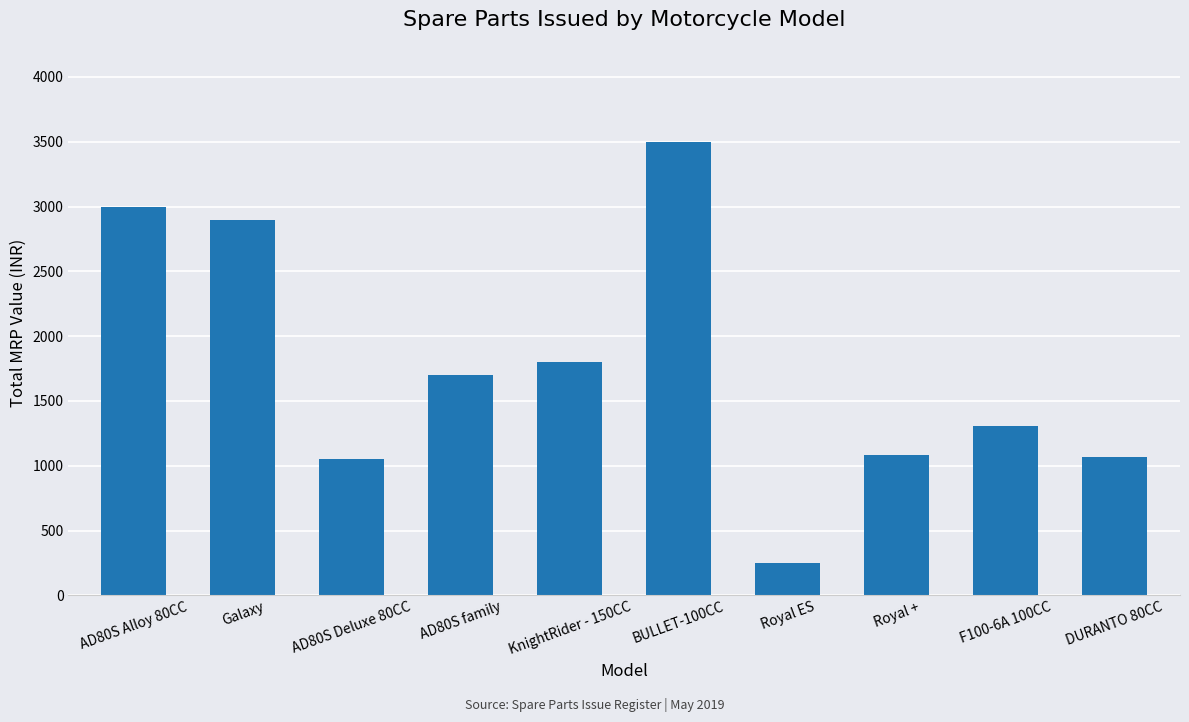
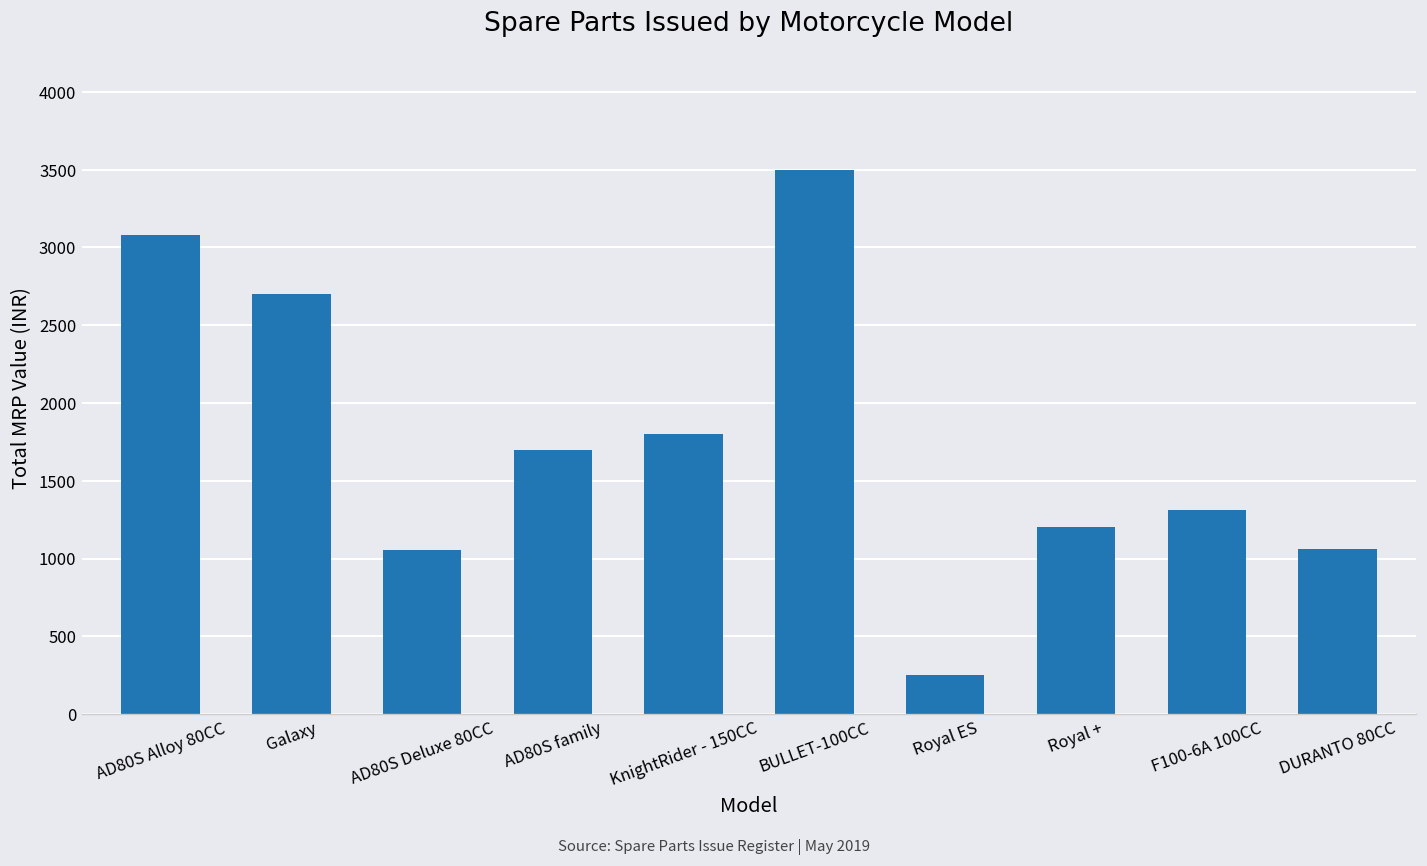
  {
-   "AD80S Alloy 80CC": 3000,
-   "Galaxy": 2900,
+   "AD80S Alloy 80CC": 3080,
+   "Galaxy": 2700,
    "AD80S Deluxe 80CC": 1060,
    "AD80S family": 1700,
    "KnightRider - 150CC": 1800,
    "BULLET-100CC": 3500,
    "Royal ES": 250,
-   "Royal +": 1080,
+   "Royal +": 1200,
    "F100-6A 100CC": 1310,
    "DURANTO 80CC": 1060
  }
